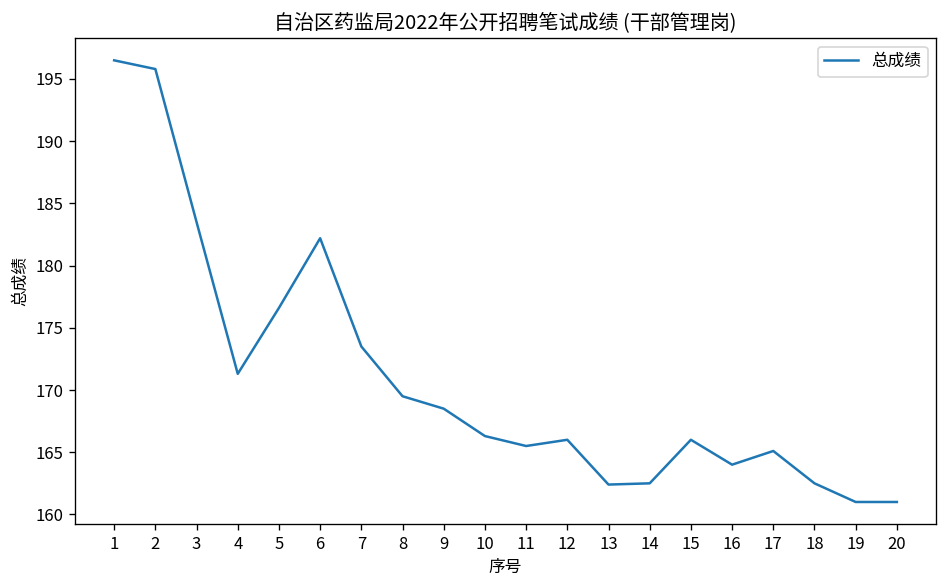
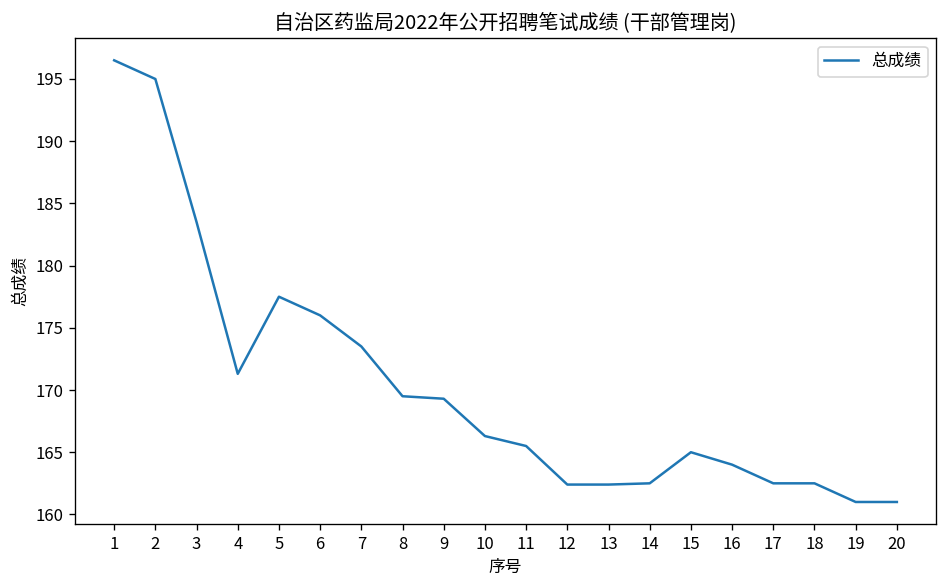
  {
    "1": 196.5,
-   "2": 195.8,
+   "2": 195.0,
    "3": 183.5,
    "4": 171.3,
-   "5": 176.6,
-   "6": 182.2,
+   "5": 177.5,
+   "6": 176.0,
    "7": 173.5,
    "8": 169.5,
-   "9": 168.5,
+   "9": 169.3,
    "10": 166.3,
    "11": 165.5,
-   "12": 166.0,
+   "12": 162.4,
    "13": 162.4,
    "14": 162.5,
-   "15": 166,
+   "15": 165,
    "16": 164.0,
-   "17": 165.1,
+   "17": 162.5,
    "18": 162.5,
    "19": 161.0,
    "20": 161.0
  }
